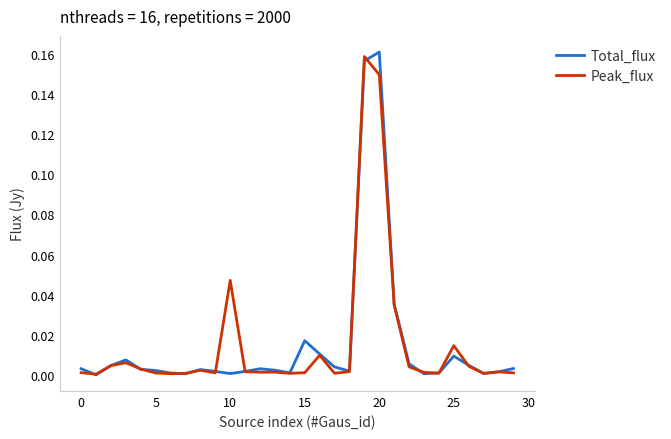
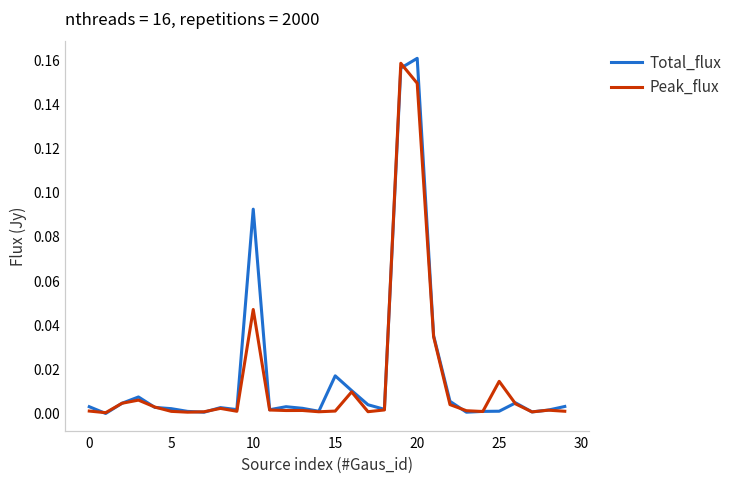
  {
    "Total_flux": {
      "0": 0.003,
-     "10": 0.001,
+     "10": 0.093,
      "15": 0.017,
      "20": 0.161,
-     "25": 0.010
+     "25": 0.001
    },
    "Peak_flux": {
      "0": 0.001,
      "10": 0.047,
      "15": 0.001,
      "20": 0.149,
      "25": 0.015
    }
  }
